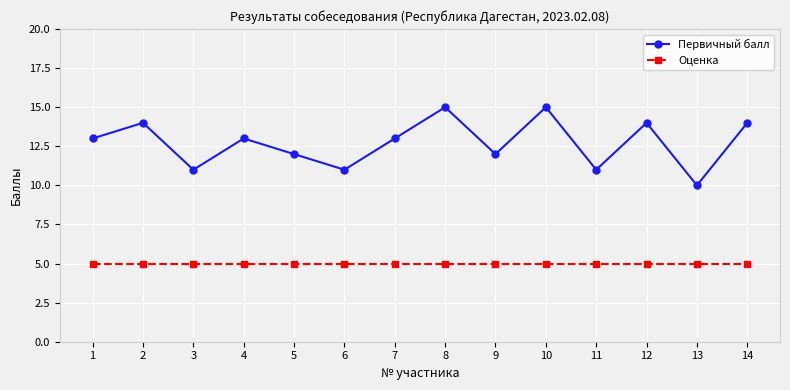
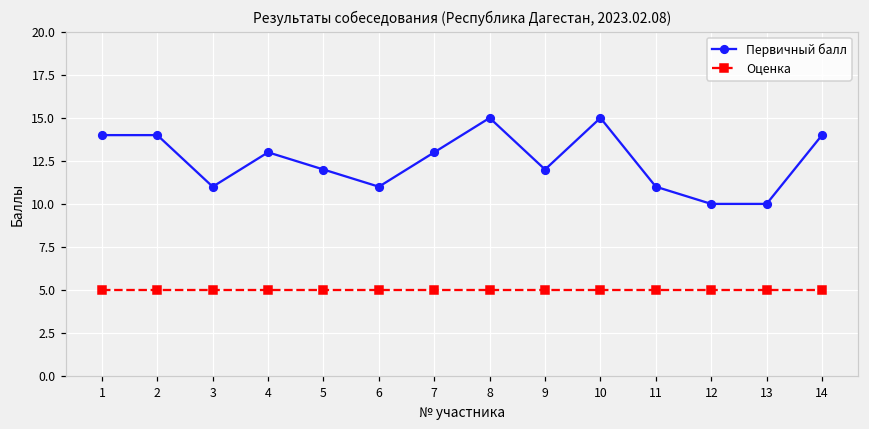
  {
    "Первичный балл": {
-     "1": 13,
+     "1": 14,
      "2": 14,
      "3": 11,
      "4": 13,
      "5": 12,
      "6": 11,
      "7": 13,
      "8": 15,
      "9": 12,
      "10": 15,
      "11": 11,
-     "12": 14,
+     "12": 10,
      "13": 10,
      "14": 14
    },
    "Оценка": {
      "1": 5,
      "2": 5,
      "3": 5,
      "4": 5,
      "5": 5,
      "6": 5,
      "7": 5,
      "8": 5,
      "9": 5,
      "10": 5,
      "11": 5,
      "12": 5,
      "13": 5,
      "14": 5
    }
  }
